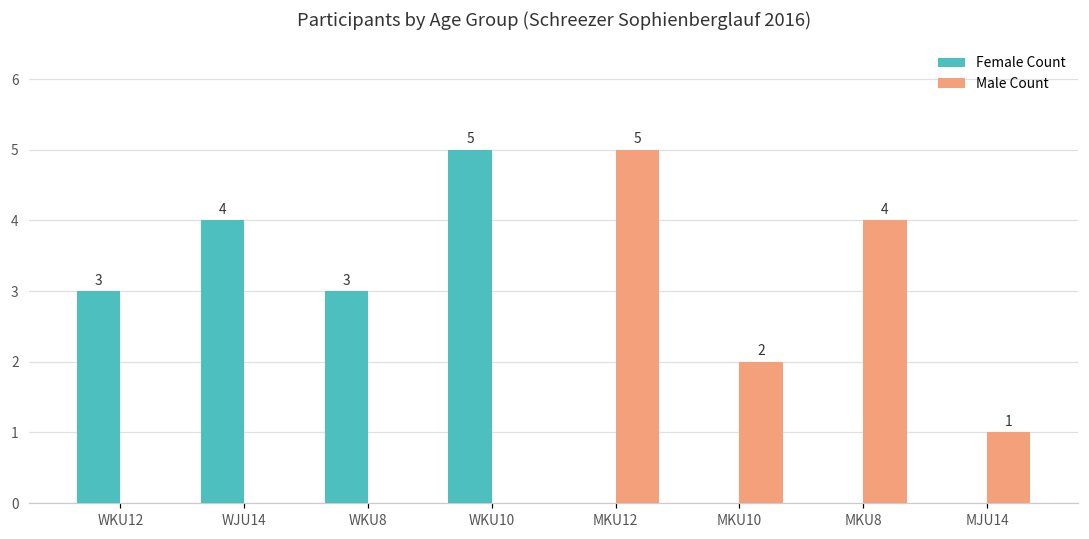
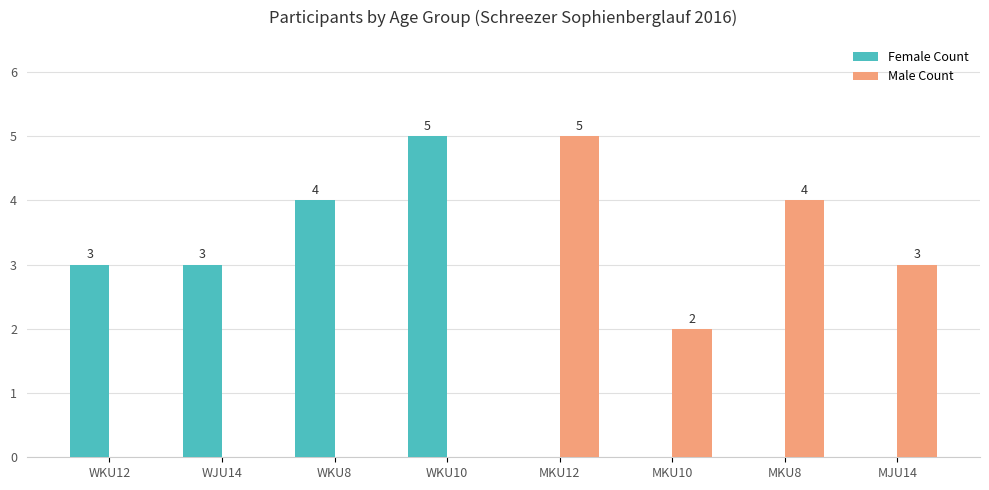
  {
    "Female Count": {
      "WKU12": 3,
-     "WJU14": 4,
-     "WKU8": 3,
+     "WJU14": 3,
+     "WKU8": 4,
      "WKU10": 5
    },
    "Male Count": {
      "MKU12": 5,
      "MKU10": 2,
      "MKU8": 4,
-     "MJU14": 1
+     "MJU14": 3
    }
  }
